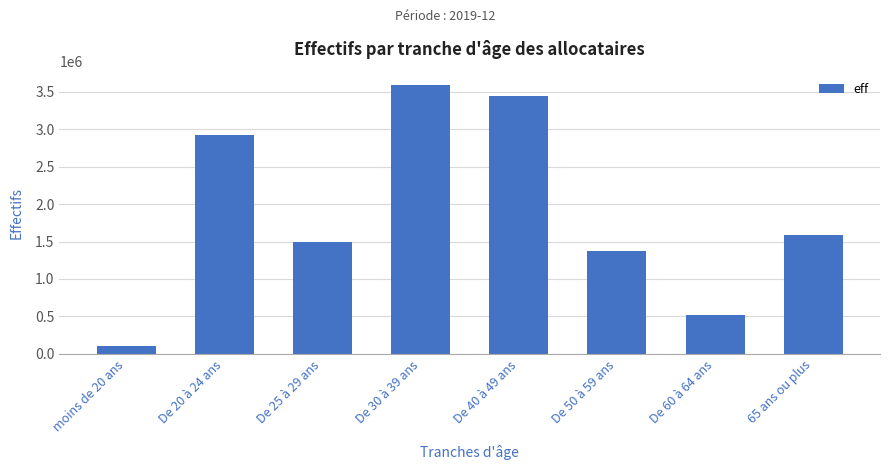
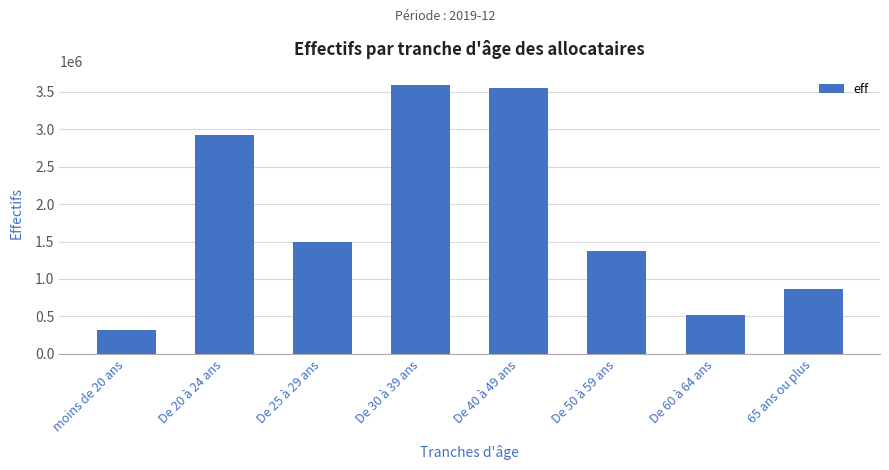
  {
-   "moins de 20 ans": 100000,
+   "moins de 20 ans": 300000,
    "De 20 à 24 ans": 2900000,
    "De 25 à 29 ans": 1500000,
    "De 30 à 39 ans": 3600000,
-   "De 40 à 49 ans": 3400000,
+   "De 40 à 49 ans": 3600000,
    "De 50 à 59 ans": 1400000,
    "De 60 à 64 ans": 500000,
-   "65 ans ou plus": 1600000
+   "65 ans ou plus": 900000
  }
